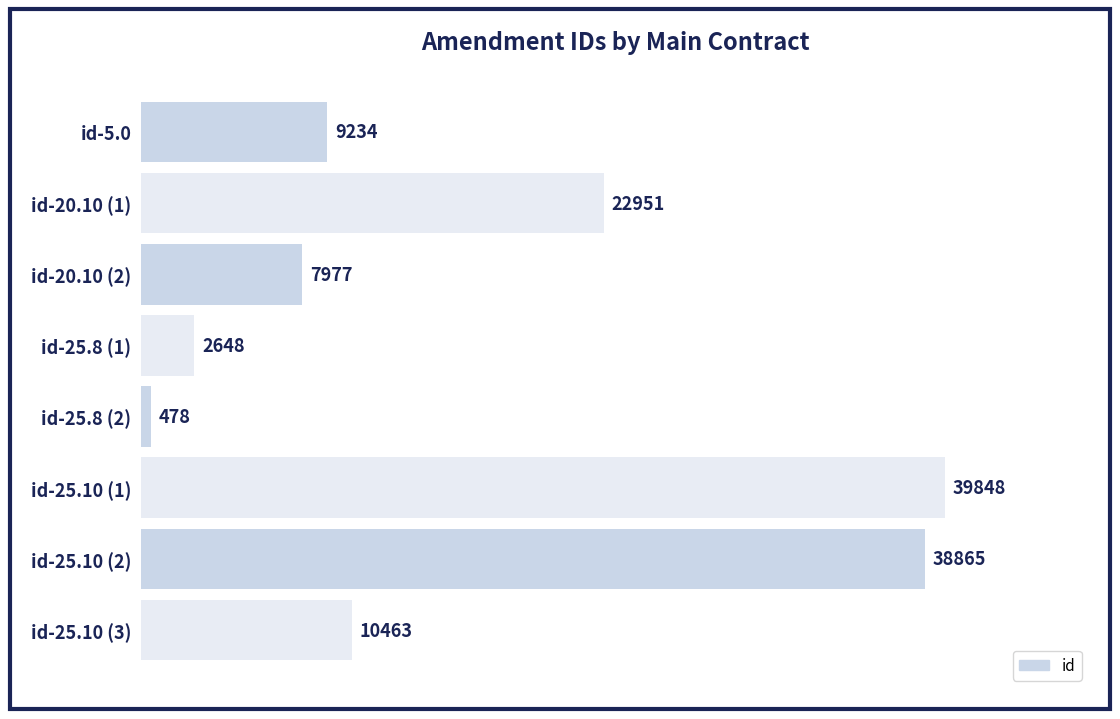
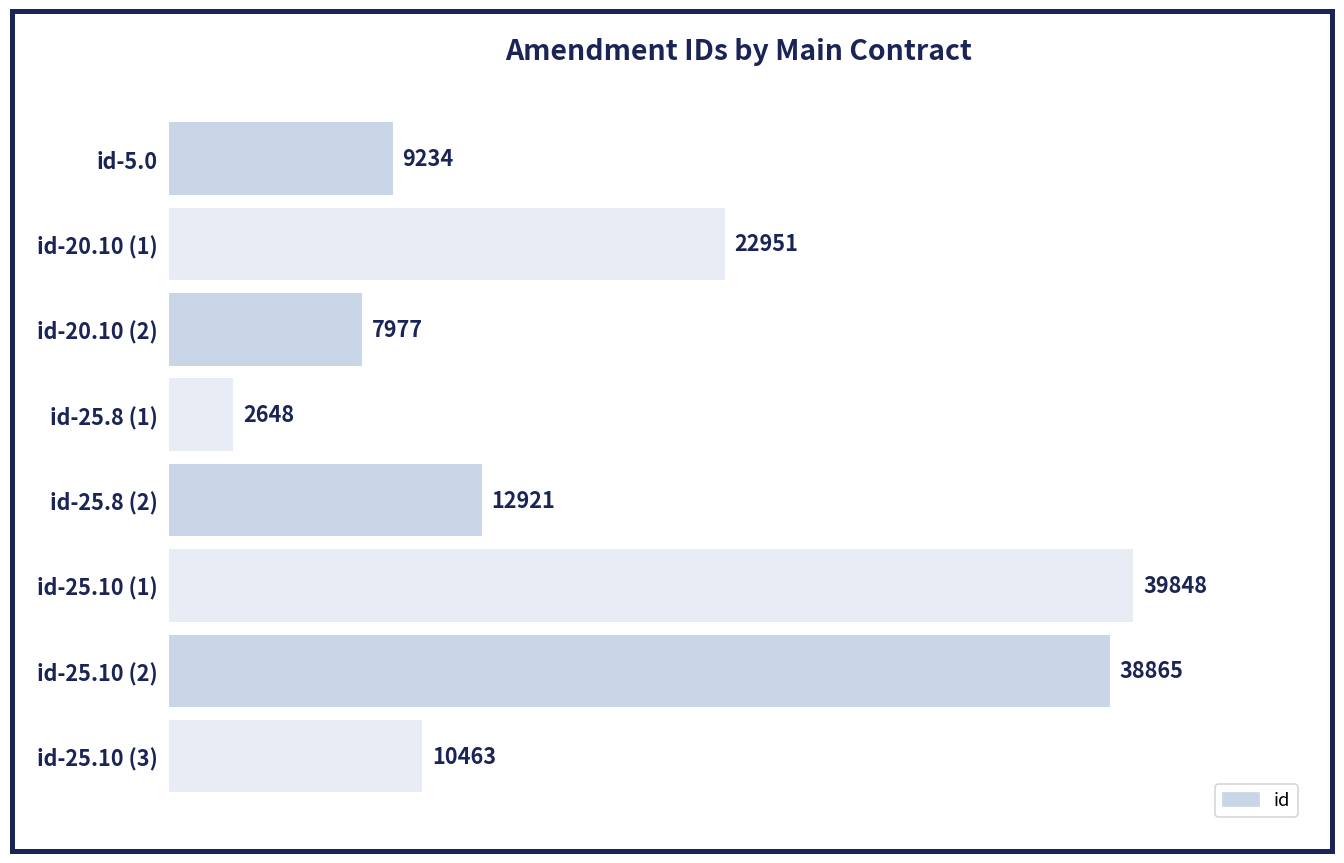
  {
    "id-5.0": 9234,
    "id-20.10 (1)": 22951,
    "id-20.10 (2)": 7977,
    "id-25.8 (1)": 2648,
-   "id-25.8 (2)": 478,
+   "id-25.8 (2)": 12921,
    "id-25.10 (1)": 39848,
    "id-25.10 (2)": 38865,
    "id-25.10 (3)": 10463
  }
